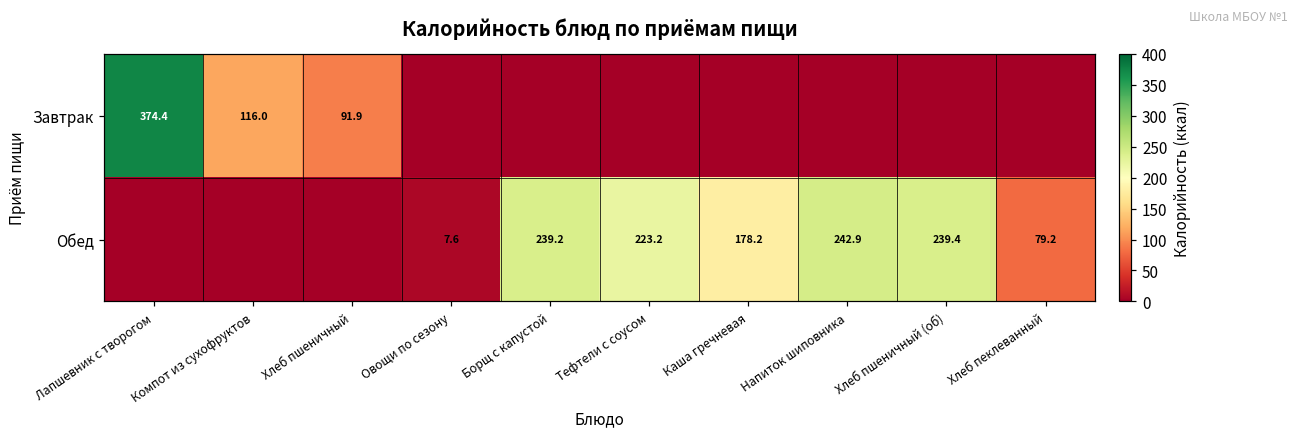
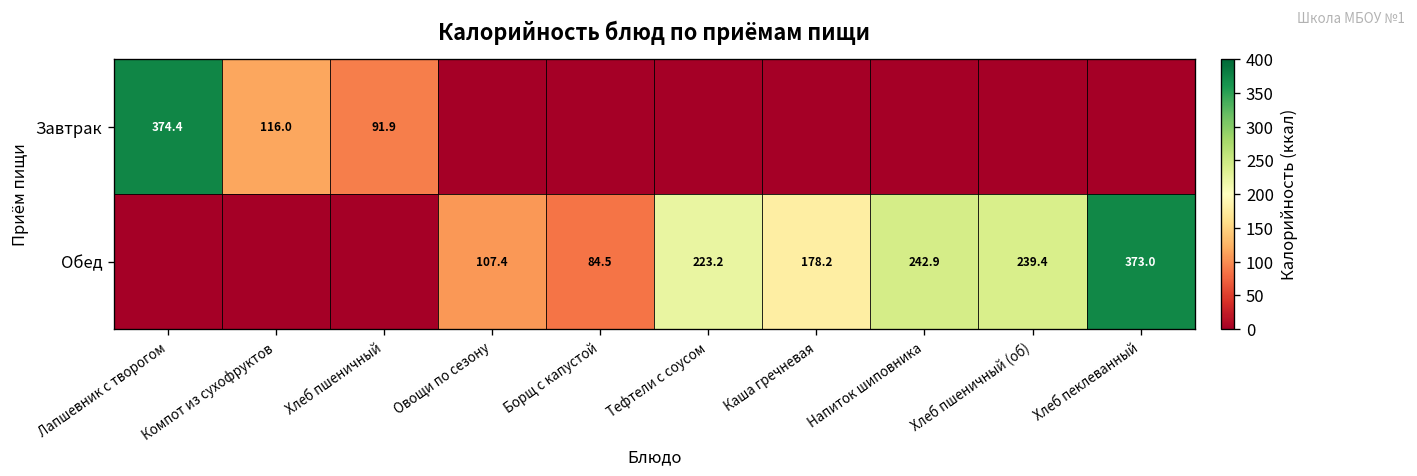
  {
    "Завтрак": {
      "Лапшевник с творогом": 374.4,
      "Компот из сухофруктов": 116.0,
      "Хлеб пшеничный": 91.9
    },
    "Обед": {
-     "Овощи по сезону": 7.6,
-     "Борщ с капустой": 239.2,
+     "Овощи по сезону": 107.4,
+     "Борщ с капустой": 84.5,
      "Тефтели с соусом": 223.2,
      "Каша гречневая": 178.2,
      "Напиток шиповника": 242.9,
      "Хлеб пшеничный (об)": 239.4,
-     "Хлеб пеклеванный": 79.2
+     "Хлеб пеклеванный": 373.0
    }
  }
